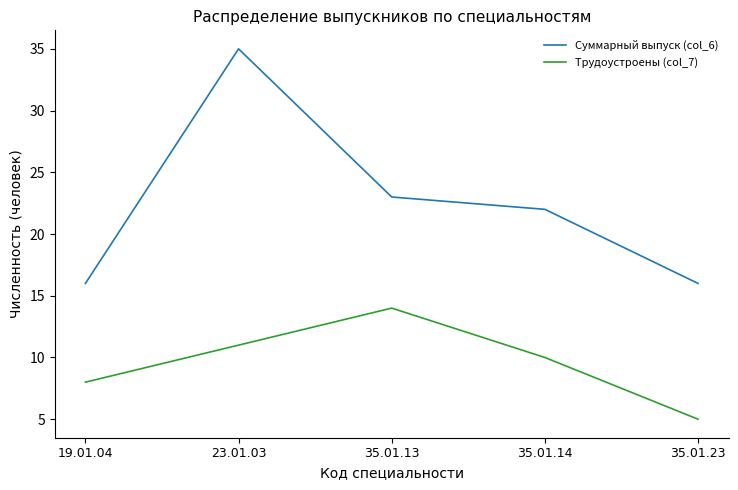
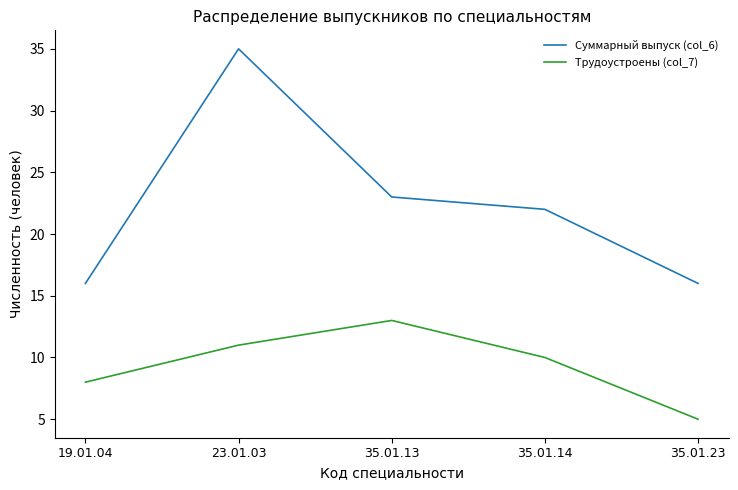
  {
    "Суммарный выпуск (col_6)": {
      "19.01.04": 16,
      "23.01.03": 35,
      "35.01.13": 23,
      "35.01.14": 22,
      "35.01.23": 16
    },
    "Трудоустроены (col_7)": {
      "19.01.04": 8,
      "23.01.03": 11,
-     "35.01.13": 14,
+     "35.01.13": 13,
      "35.01.14": 10,
      "35.01.23": 5
    }
  }
